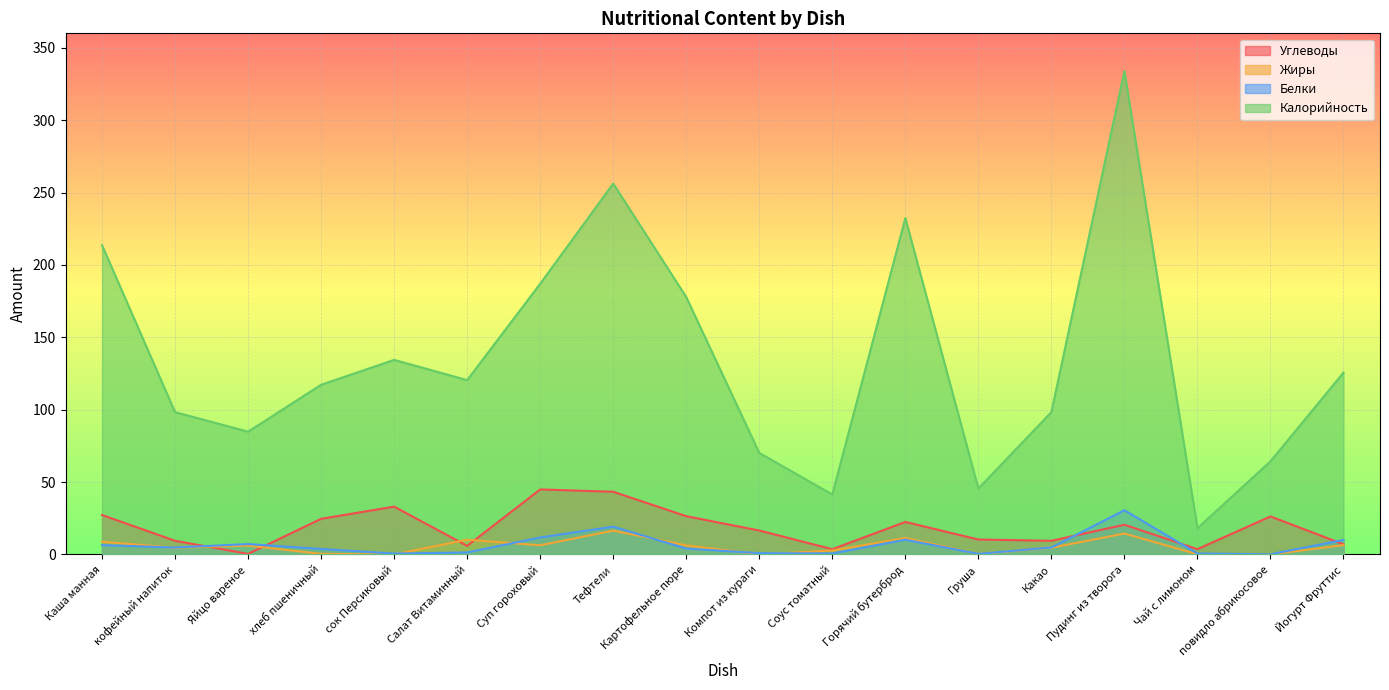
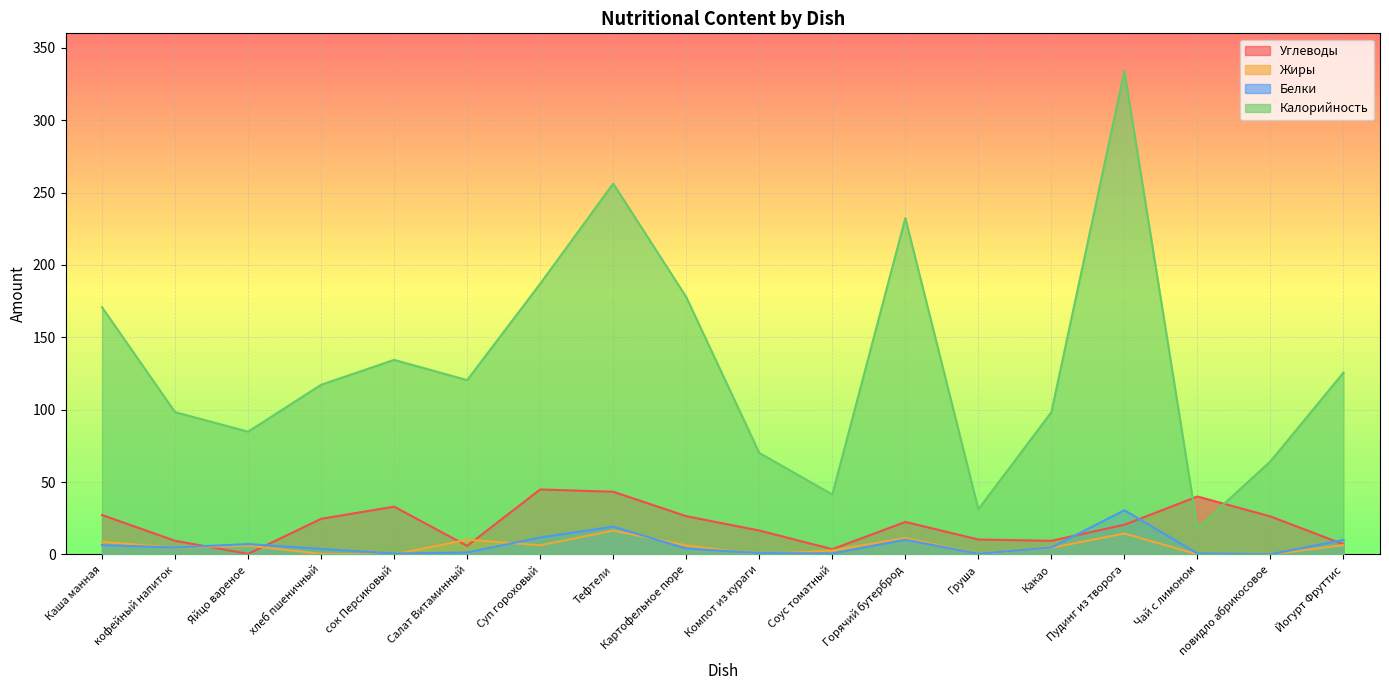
  {
    "Углеводы": {
      "Каша манная": 27,
      "кофейный напиток": 9,
      "Яйцо вареное": 0,
      "хлеб пшеничный": 25,
      "сок Персиковый": 33,
      "Салат Витаминный": 6,
      "Суп гороховый": 45,
      "Тефтели": 43,
      "Картофельное пюре": 26,
      "Компот из кураги": 17,
      "Горячий бутерброд": 22,
      "Груша": 10,
      "Какао": 9,
      "Пудинг из творога": 20,
-     "Чай с лимоном": 4,
+     "Чай с лимоном": 40,
      "повидло абрикосовое": 26
    },
    "Жиры": {
      "Каша манная": 9,
      "хлеб пшеничный": 0,
      "Салат Витаминный": 10,
      "Суп гороховый": 6,
      "Тефтели": 16,
      "Картофельное пюре": 6,
      "Пудинг из творога": 14
    },
    "Белки": {
      "Каша манная": 6,
      "хлеб пшеничный": 4,
      "Салат Витаминный": 1,
      "Суп гороховый": 12,
      "Тефтели": 19,
      "Картофельное пюре": 4,
      "Соус томатный": 1,
      "Пудинг из творога": 31,
      "Йогурт Фруттис": 10
    },
    "Калорийность": {
-     "Каша манная": 214,
+     "Каша манная": 171,
      "кофейный напиток": 98,
      "Яйцо вареное": 85,
      "хлеб пшеничный": 117,
      "сок Персиковый": 134,
      "Салат Витаминный": 120,
      "Суп гороховый": 187,
      "Тефтели": 256,
      "Картофельное пюре": 178,
      "Компот из кураги": 70,
      "Соус томатный": 41,
      "Горячий бутерброд": 232,
-     "Груша": 46,
+     "Груша": 31,
      "Какао": 98,
      "Пудинг из творога": 334,
      "Чай с лимоном": 18,
      "повидло абрикосовое": 64,
      "Йогурт Фруттис": 126
    }
  }
